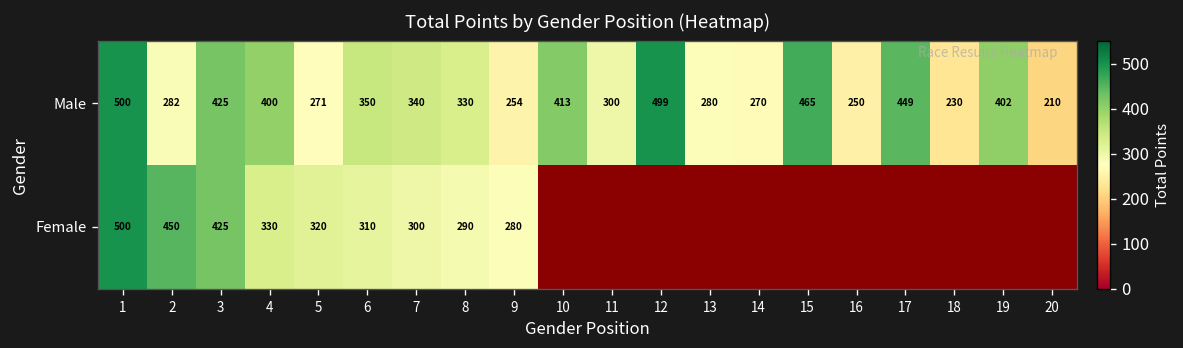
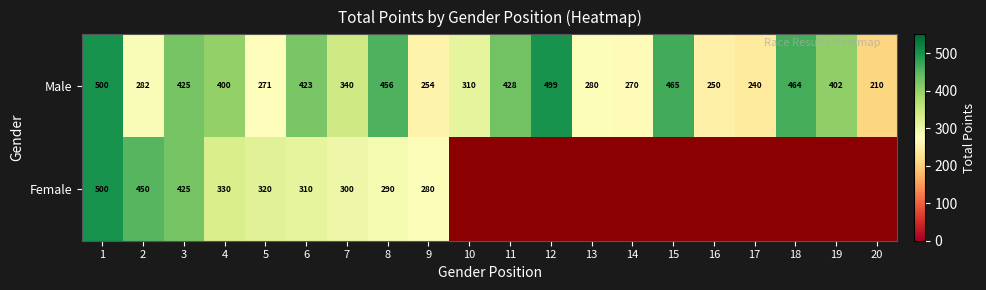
  {
    "Male": {
      "1": 500,
      "2": 282,
      "3": 425,
      "4": 400,
      "5": 271,
-     "6": 350,
+     "6": 423,
      "7": 340,
-     "8": 330,
+     "8": 456,
      "9": 254,
-     "10": 413,
-     "11": 300,
+     "10": 310,
+     "11": 428,
      "12": 499,
      "13": 280,
      "14": 270,
      "15": 465,
      "16": 250,
-     "17": 449,
-     "18": 230,
+     "17": 240,
+     "18": 464,
      "20": 210
    },
    "Female": {
      "1": 500,
      "2": 450,
      "3": 425,
      "4": 330,
      "5": 320,
      "6": 310,
      "7": 300,
      "8": 290,
      "9": 280
    }
  }
